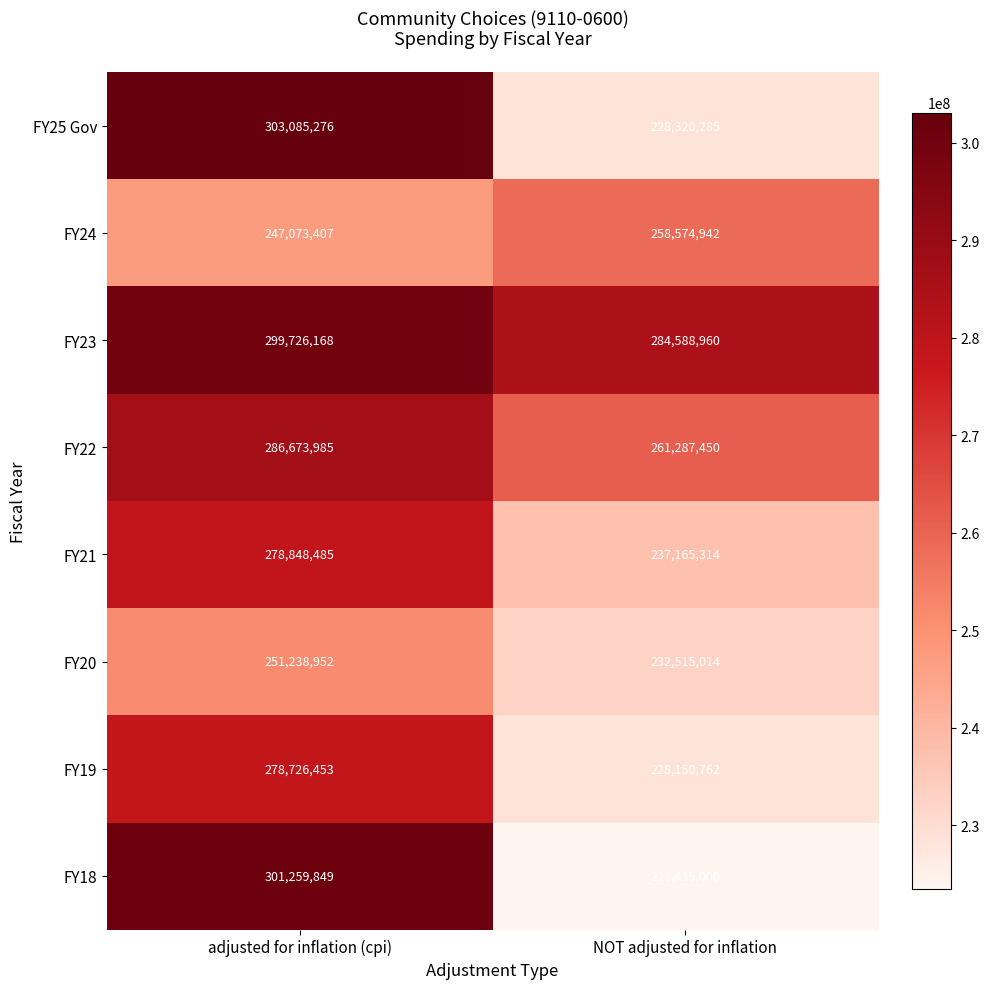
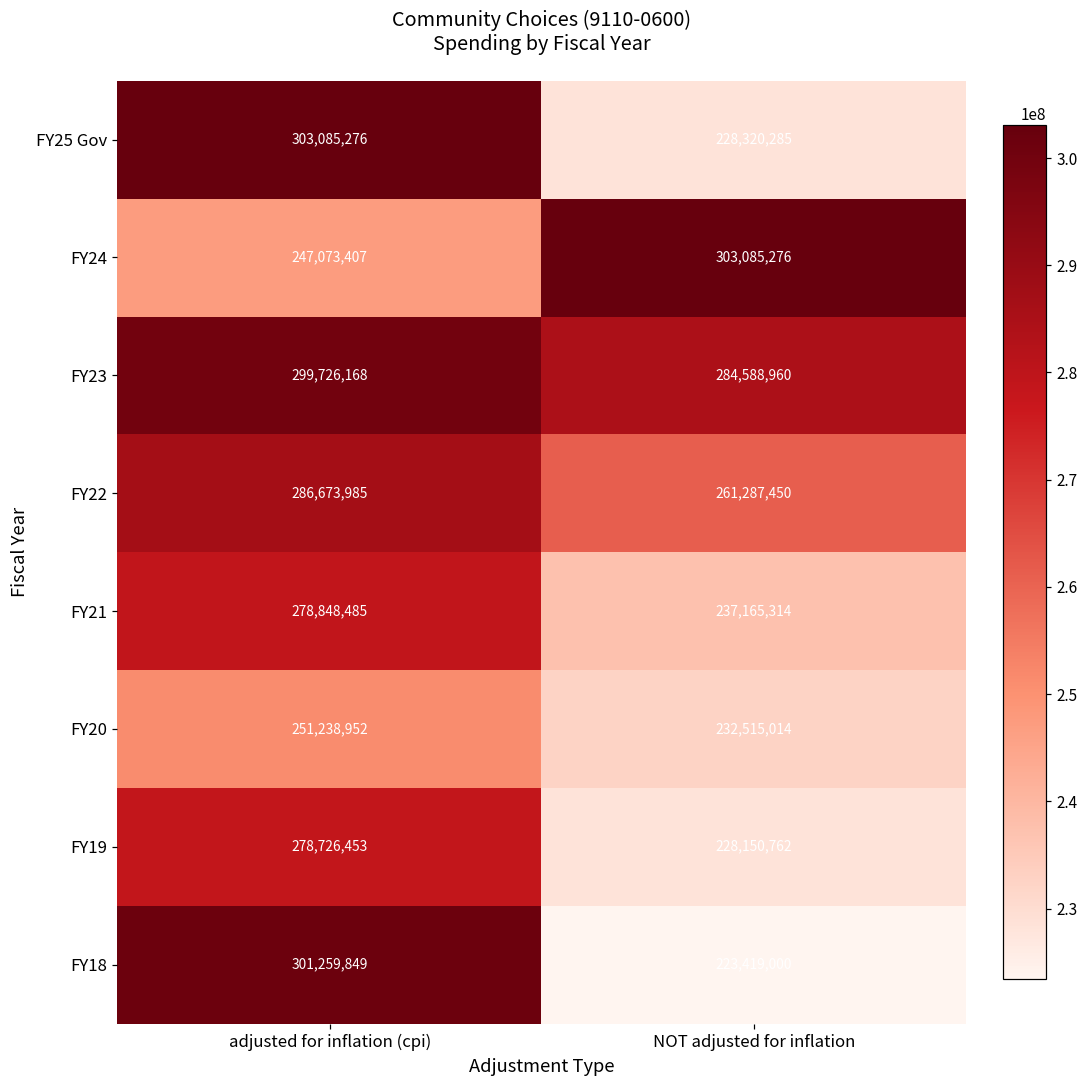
  {
    "FY25 Gov": {
      "adjusted for inflation (cpi)": "303,085,276"
    },
    "FY24": {
      "adjusted for inflation (cpi)": "247,073,407",
-     "NOT adjusted for inflation": "258,574,942"
+     "NOT adjusted for inflation": "303,085,276"
    },
    "FY23": {
      "adjusted for inflation (cpi)": "299,726,168",
      "NOT adjusted for inflation": "284,588,960"
    },
    "FY22": {
      "adjusted for inflation (cpi)": "286,673,985",
      "NOT adjusted for inflation": "261,287,450"
    },
    "FY21": {
      "adjusted for inflation (cpi)": "278,848,485",
      "NOT adjusted for inflation": "237,165,314"
    },
    "FY20": {
      "adjusted for inflation (cpi)": "251,238,952",
      "NOT adjusted for inflation": "232,515,014"
    },
    "FY19": {
      "adjusted for inflation (cpi)": "278,726,453"
    },
    "FY18": {
      "adjusted for inflation (cpi)": "301,259,849"
    }
  }
